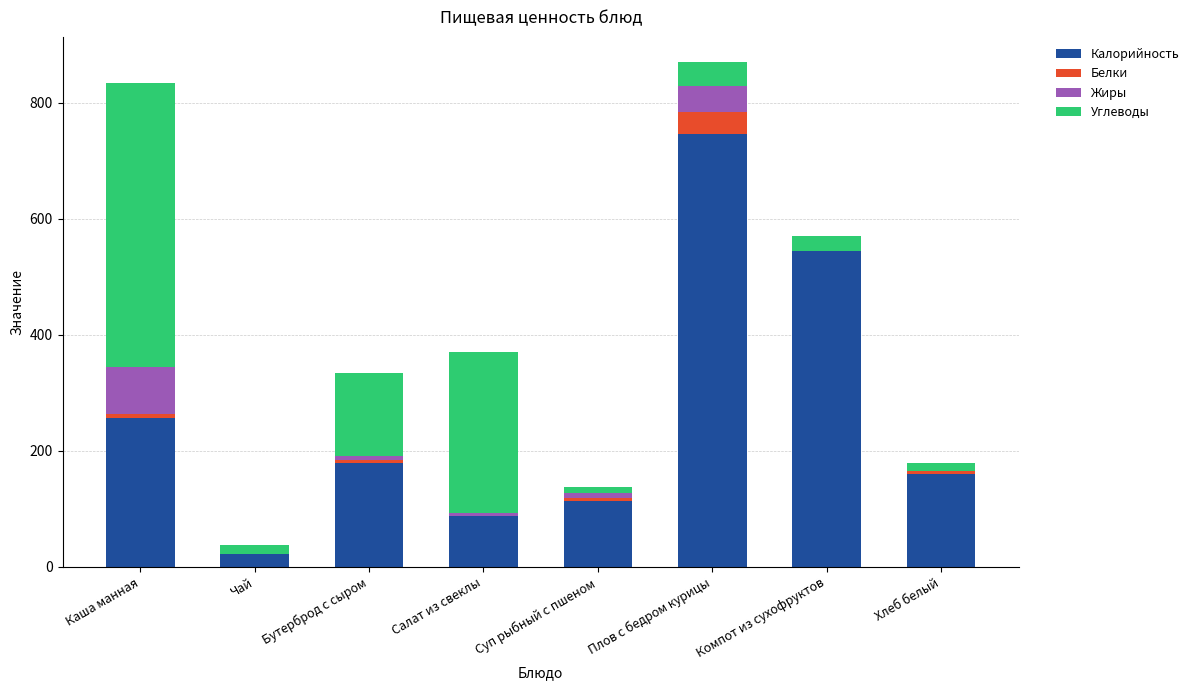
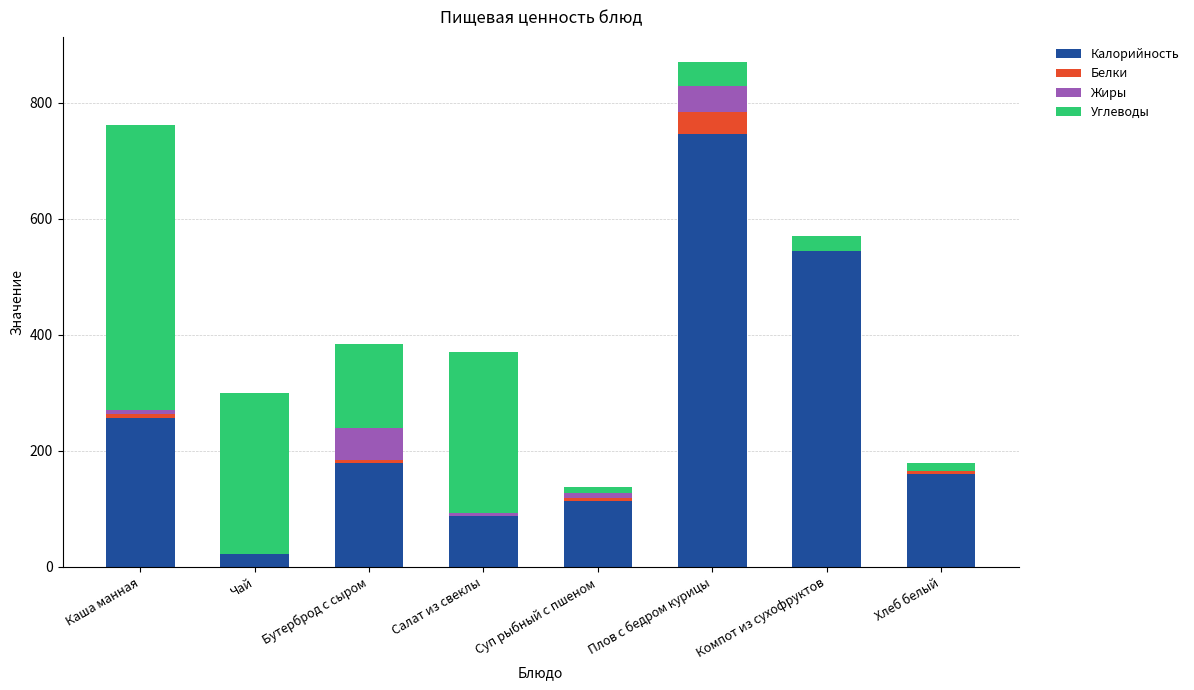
  {
    "Калорийность": {
      "Каша манная": 260,
      "Чай": 20,
      "Бутерброд с сыром": 180,
      "Салат из свеклы": 90,
      "Суп рыбный с пшеном": 110,
      "Плов с бедром курицы": 750,
      "Компот из сухофруктов": 550,
      "Хлеб белый": 160
    },
    "Белки": {
      "Каша манная": 10,
      "Чай": 0,
      "Бутерброд с сыром": 10,
      "Суп рыбный с пшеном": 10,
      "Плов с бедром курицы": 40,
      "Компот из сухофруктов": 0
    },
    "Жиры": {
-     "Каша манная": 80,
+     "Каша манная": 10,
      "Чай": 0,
-     "Бутерброд с сыром": 10,
+     "Бутерброд с сыром": 60,
      "Салат из свеклы": 10,
      "Суп рыбный с пшеном": 10,
      "Плов с бедром курицы": 50,
      "Компот из сухофруктов": 0
    },
    "Углеводы": {
      "Каша манная": 490,
-     "Чай": 20,
+     "Чай": 280,
      "Бутерброд с сыром": 140,
      "Салат из свеклы": 280,
      "Суп рыбный с пшеном": 10,
      "Плов с бедром курицы": 40,
      "Компот из сухофруктов": 30,
      "Хлеб белый": 10
    }
  }
